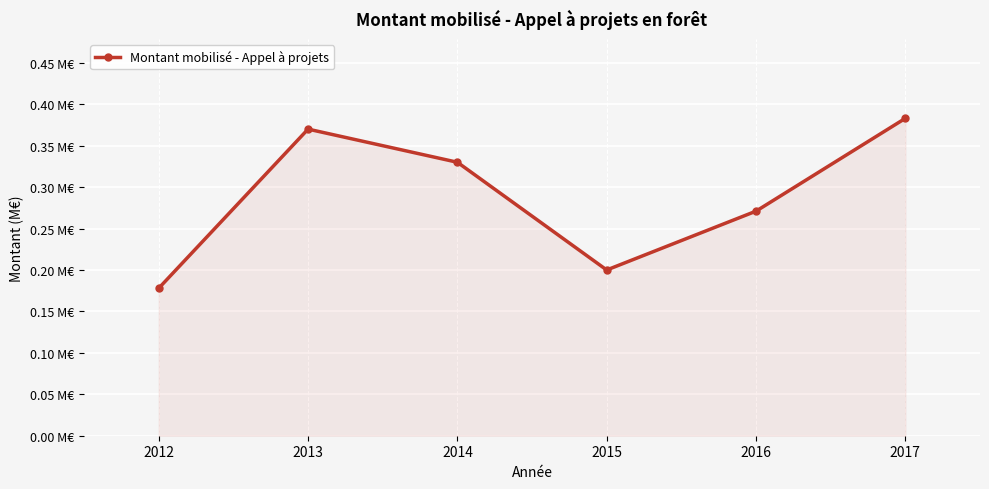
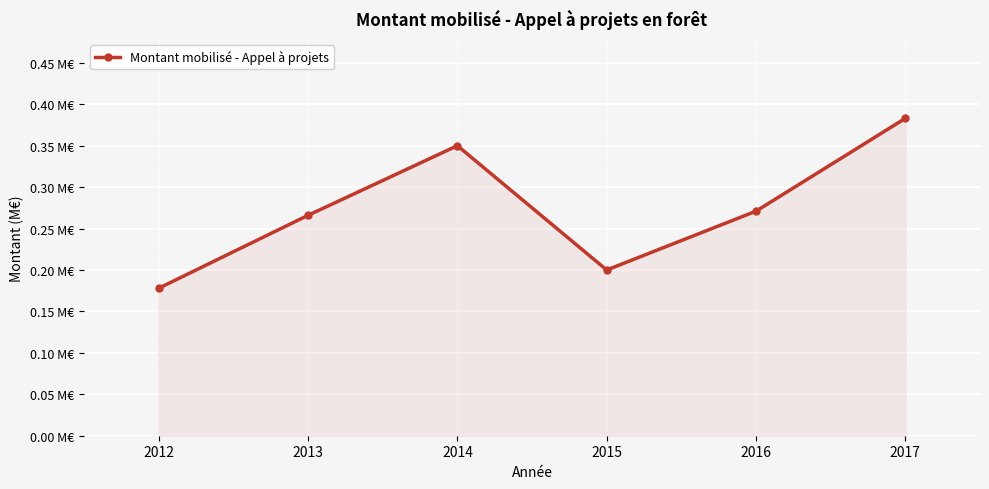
  {
    "2012": "0.18 M€",
-   "2013": "0.37 M€",
-   "2014": "0.33 M€",
+   "2013": "0.27 M€",
+   "2014": "0.35 M€",
    "2015": "0.20 M€",
    "2016": "0.27 M€",
    "2017": "0.38 M€"
  }
